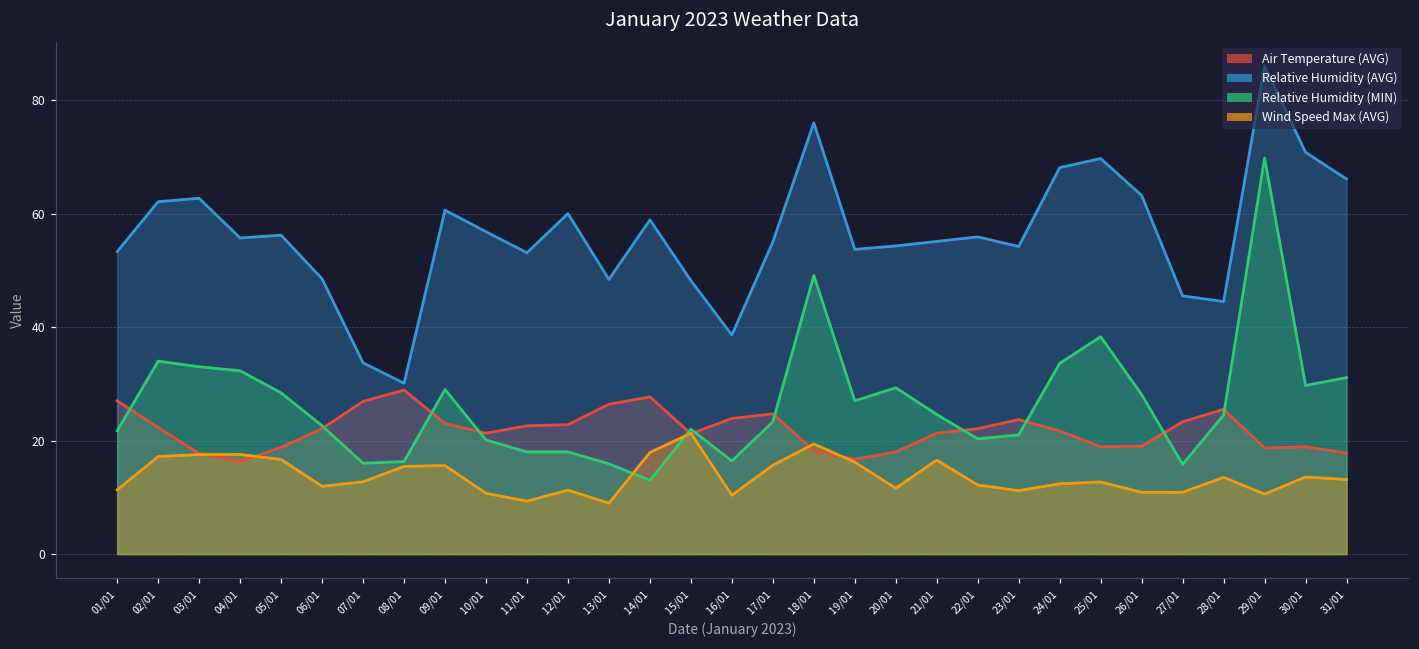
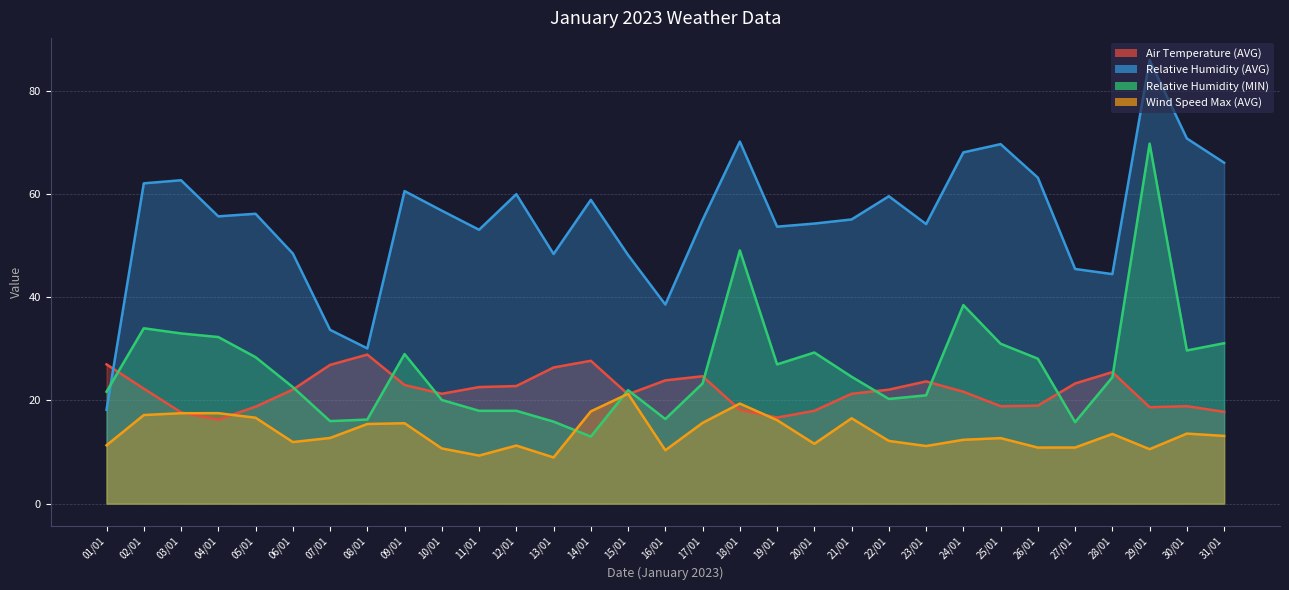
  {
    "Relative Humidity (AVG)": {
-     "01/01": 53,
+     "01/01": 18,
      "02/01": 62,
      "03/01": 63,
      "04/01": 56,
      "05/01": 56,
      "06/01": 49,
      "07/01": 34,
      "08/01": 30,
      "09/01": 61,
      "10/01": 57,
      "11/01": 53,
      "12/01": 60,
      "13/01": 48,
      "14/01": 59,
      "15/01": 48,
      "16/01": 39,
      "17/01": 55,
-     "18/01": 76,
+     "18/01": 70,
      "19/01": 54,
      "20/01": 54,
      "21/01": 55,
-     "22/01": 56,
+     "22/01": 60,
      "23/01": 54,
      "24/01": 68,
      "25/01": 70,
      "26/01": 63,
      "27/01": 46,
      "28/01": 45,
      "30/01": 71,
      "31/01": 66
    },
    "Relative Humidity (MIN)": {
      "01/01": 22,
      "02/01": 34,
      "03/01": 33,
      "04/01": 32,
      "05/01": 28,
      "06/01": 23,
      "07/01": 16,
      "08/01": 16,
      "09/01": 29,
      "10/01": 20,
      "11/01": 18,
      "12/01": 18,
      "13/01": 16,
      "14/01": 13,
      "15/01": 22,
      "16/01": 16,
      "17/01": 23,
      "18/01": 49,
      "19/01": 27,
      "20/01": 29,
      "21/01": 25,
      "22/01": 20,
      "23/01": 21,
-     "24/01": 34,
-     "25/01": 38,
+     "24/01": 39,
+     "25/01": 31,
      "26/01": 28,
      "27/01": 16,
      "28/01": 25,
      "29/01": 70,
      "30/01": 30,
      "31/01": 31
    }
  }
